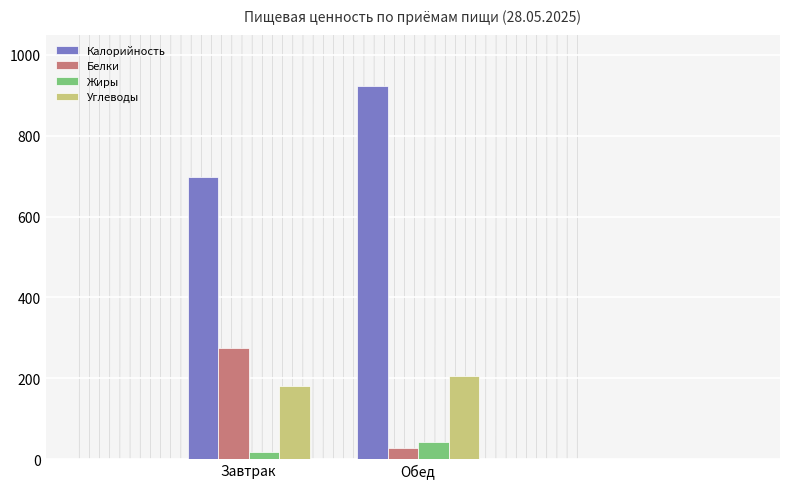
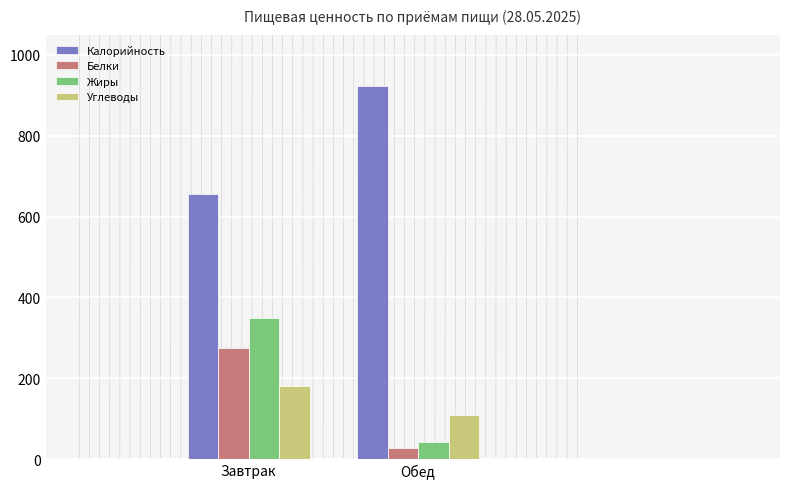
  {
    "Калорийность": {
-     "Завтрак": 700,
+     "Завтрак": 660,
      "Обед": 920
    },
    "Белки": {
      "Завтрак": 270,
      "Обед": 30
    },
    "Жиры": {
-     "Завтрак": 20,
+     "Завтрак": 350,
      "Обед": 40
    },
    "Углеводы": {
      "Завтрак": 180,
-     "Обед": 200
+     "Обед": 110
    }
  }
